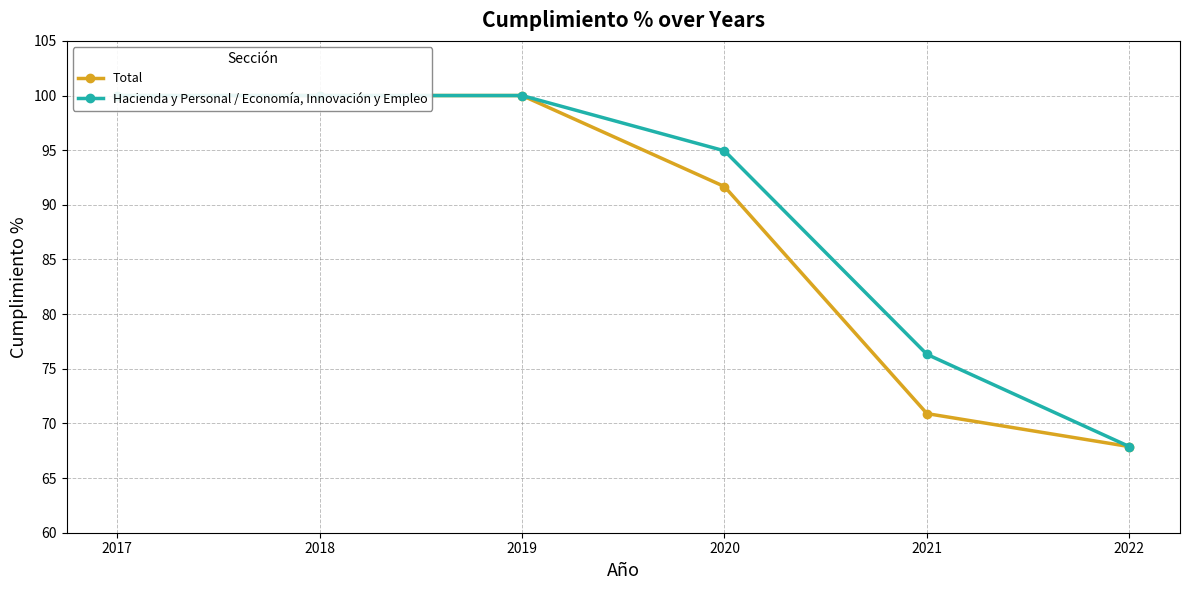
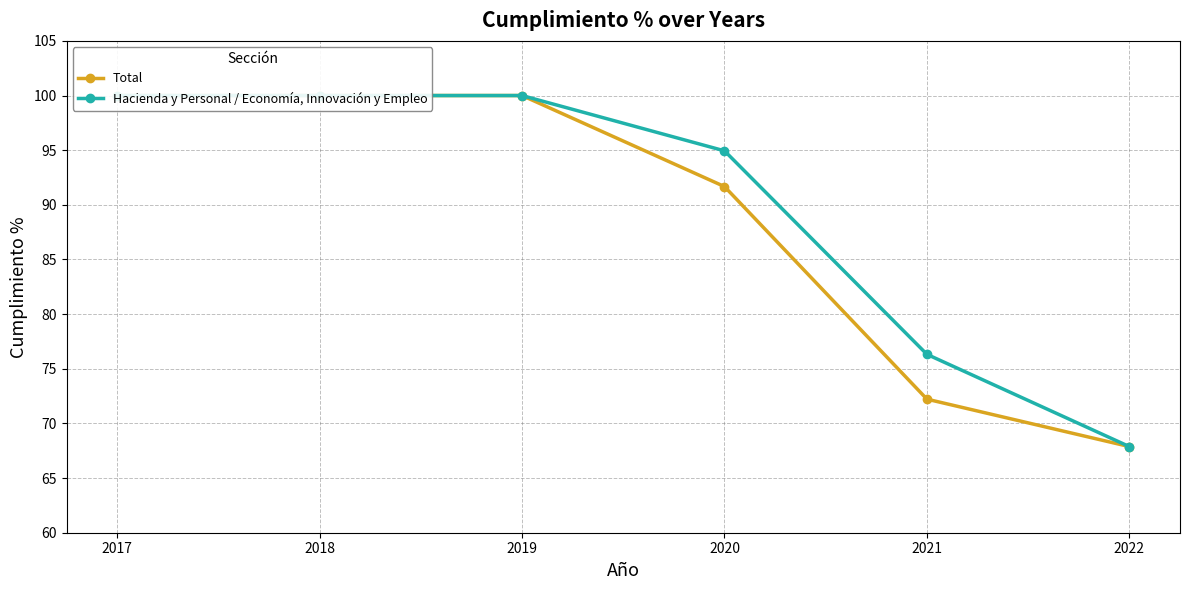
  {
    "Total": {
      "2020": 91.7,
-     "2021": 70.9
+     "2021": 72.2
    },
    "Hacienda y Personal / Economía, Innovación y Empleo": {
      "2020": 94.9,
      "2021": 76.3
    }
  }
